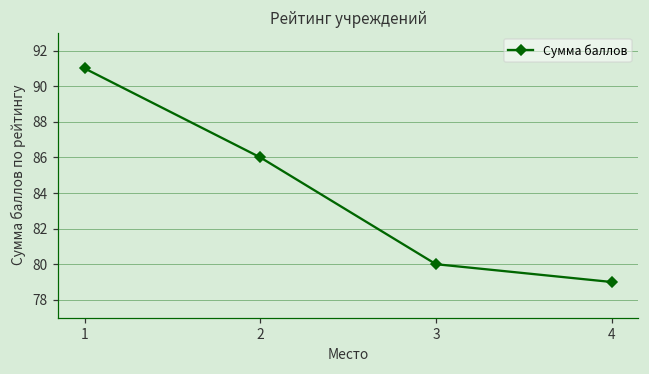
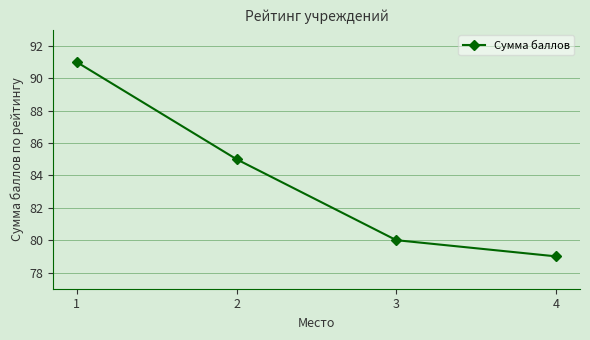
  {
    "1": 91,
-   "2": 86,
+   "2": 85,
    "3": 80,
    "4": 79
  }
